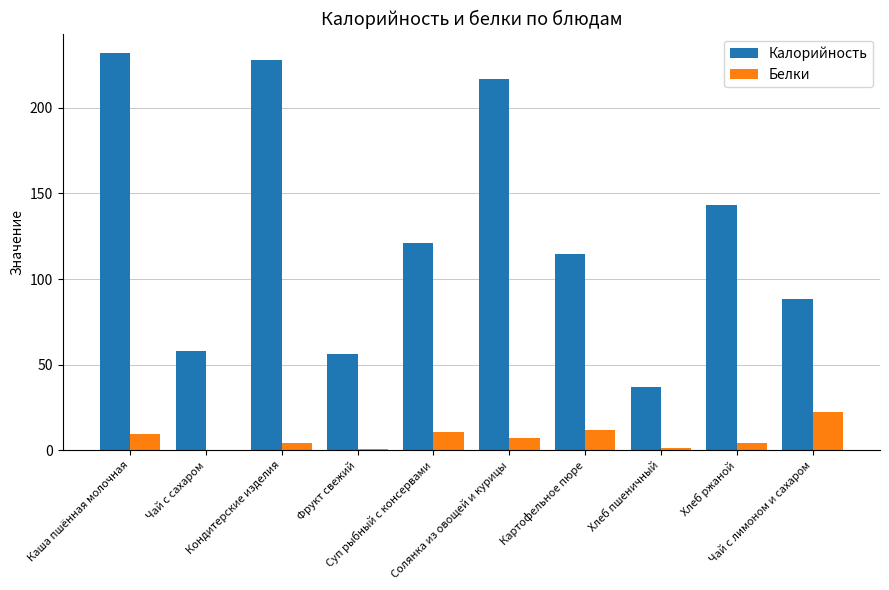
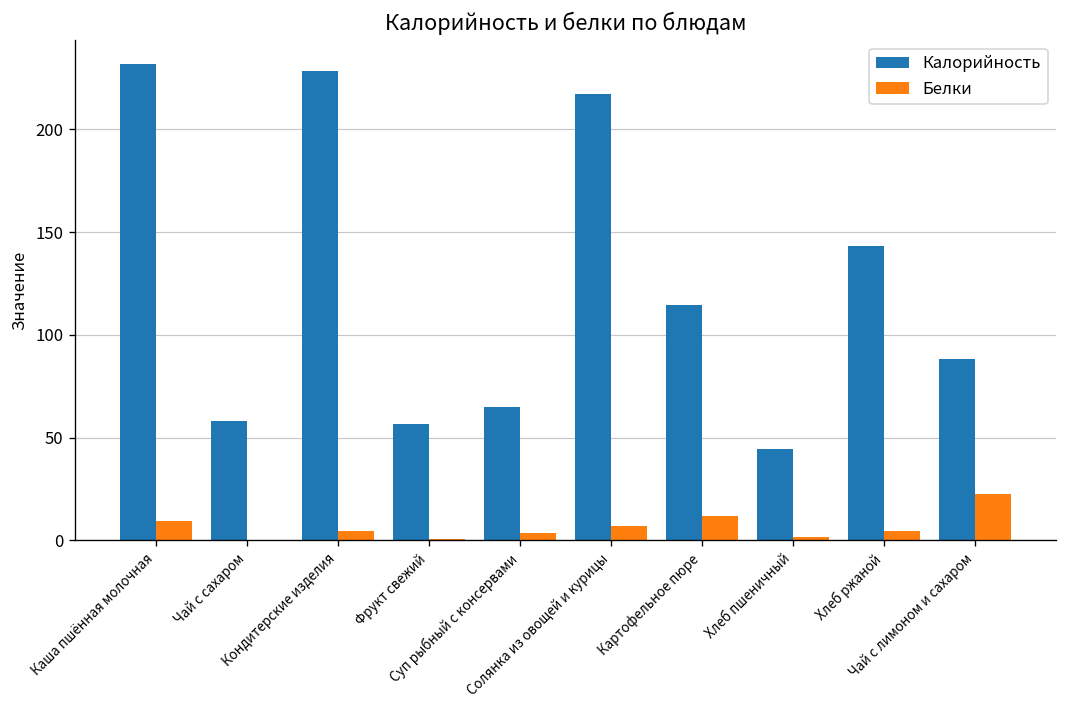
  {
    "Калорийность": {
      "Каша пшённая молочная": 232,
      "Чай с сахаром": 58,
      "Кондитерские изделия": 228,
      "Фрукт свежий": 56,
-     "Суп рыбный с консервами": 121,
+     "Суп рыбный с консервами": 65,
      "Солянка из овощей и курицы": 217,
      "Картофельное пюре": 115,
-     "Хлеб пшеничный": 37,
+     "Хлеб пшеничный": 45,
      "Хлеб ржаной": 143,
      "Чай с лимоном и сахаром": 88
    },
    "Белки": {
      "Каша пшённая молочная": 9,
      "Кондитерские изделия": 4,
-     "Суп рыбный с консервами": 11,
+     "Суп рыбный с консервами": 4,
      "Солянка из овощей и курицы": 7,
      "Картофельное пюре": 12,
      "Хлеб пшеничный": 2,
      "Хлеб ржаной": 4,
      "Чай с лимоном и сахаром": 22
    }
  }
